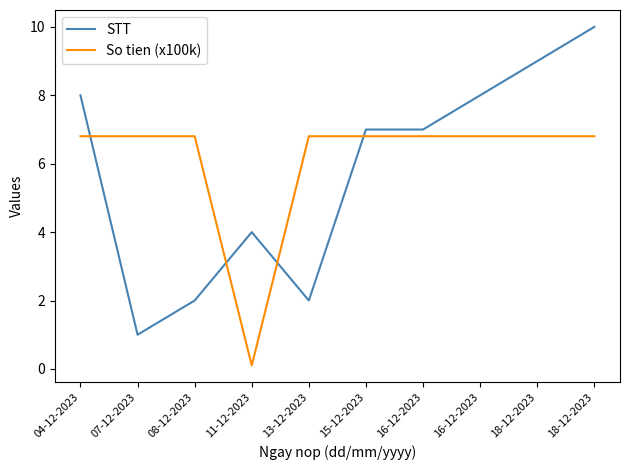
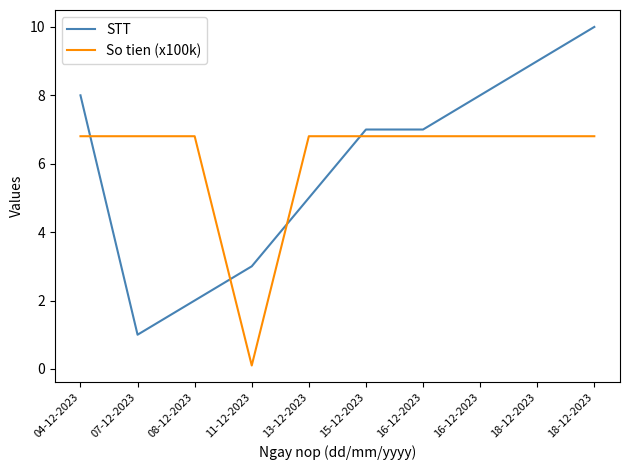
  {
    "STT": {
      "04-12-2023": 8,
      "07-12-2023": 1,
      "08-12-2023": 2,
-     "11-12-2023": 4,
-     "13-12-2023": 2,
+     "11-12-2023": 3,
+     "13-12-2023": 5,
      "15-12-2023": 7
    },
    "So tien (x100k)": {
      "04-12-2023": 6.8,
      "07-12-2023": 6.8,
      "08-12-2023": 6.8,
      "11-12-2023": 0.1,
      "13-12-2023": 6.8,
      "15-12-2023": 6.8
    }
  }
